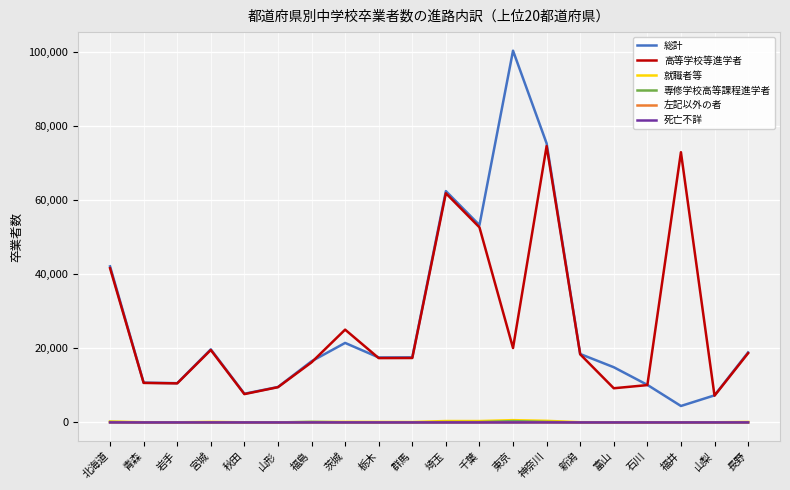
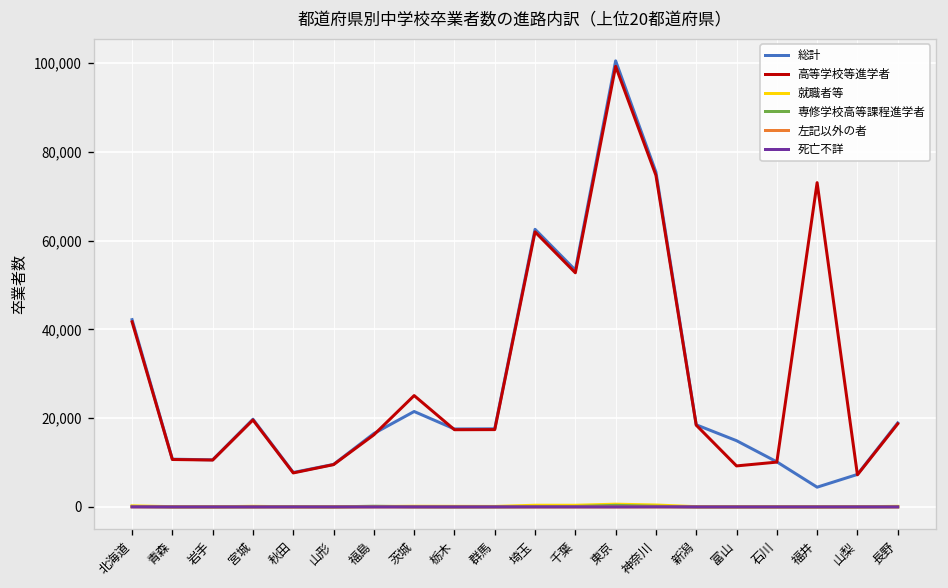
  {
    "総計": {
      "茨城": "21,000",
      "東京": "100,000",
      "神奈川": "75,000",
      "富山": "15,000",
      "福井": "4,000"
    },
    "高等学校等進学者": {
      "茨城": "25,000",
-     "東京": "20,000",
+     "東京": "99,000",
      "神奈川": "75,000",
      "富山": "9,000",
      "福井": "73,000"
    }
  }
